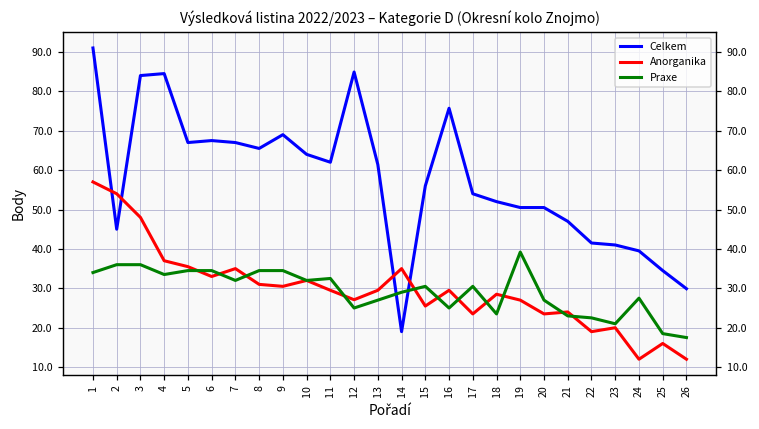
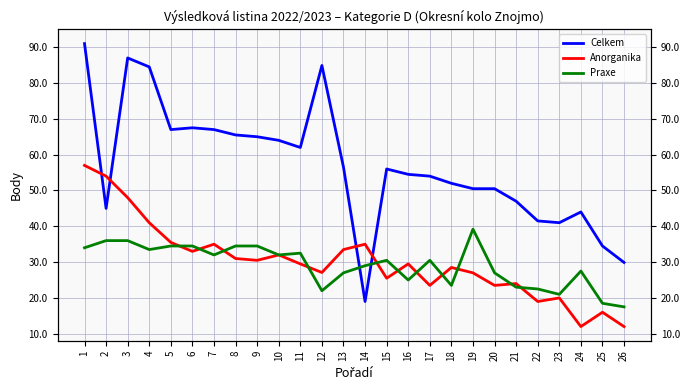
  {
    "Celkem": {
      "1": 91,
      "2": 45,
-     "3": 84,
+     "3": 87,
      "4": 85,
      "5": 67,
      "6": 68,
      "7": 67,
      "8": 66,
-     "9": 69,
+     "9": 65,
      "10": 64,
      "11": 62,
      "12": 85,
-     "13": 61,
+     "13": 57,
      "14": 19,
      "15": 56,
-     "16": 76,
+     "16": 55,
      "17": 54,
      "18": 52,
      "19": 51,
      "20": 51,
      "21": 47,
      "22": 42,
      "23": 41,
-     "24": 40,
+     "24": 44,
      "25": 35,
      "26": 30
    },
    "Anorganika": {
      "1": 57,
      "2": 54,
      "3": 48,
-     "4": 37,
+     "4": 41,
      "5": 36,
      "6": 33,
      "7": 35,
      "8": 31,
      "9": 31,
      "11": 30,
      "12": 27,
-     "13": 30,
+     "13": 34,
      "14": 35,
      "15": 26,
      "16": 30,
      "17": 24,
      "18": 29,
      "19": 27,
      "20": 24,
      "21": 24,
      "22": 19,
      "23": 20,
      "24": 12,
      "25": 16,
      "26": 12
    },
    "Praxe": {
      "1": 34,
      "2": 36,
      "3": 36,
      "4": 34,
      "5": 35,
      "6": 35,
      "7": 32,
      "8": 35,
      "9": 35,
      "11": 33,
-     "12": 25,
+     "12": 22,
      "13": 27,
      "14": 29,
      "15": 31,
      "16": 25,
      "17": 31,
      "18": 24,
      "19": 39,
      "20": 27,
      "21": 23,
      "22": 23,
      "23": 21,
      "24": 28,
      "25": 19,
      "26": 18
    }
  }
